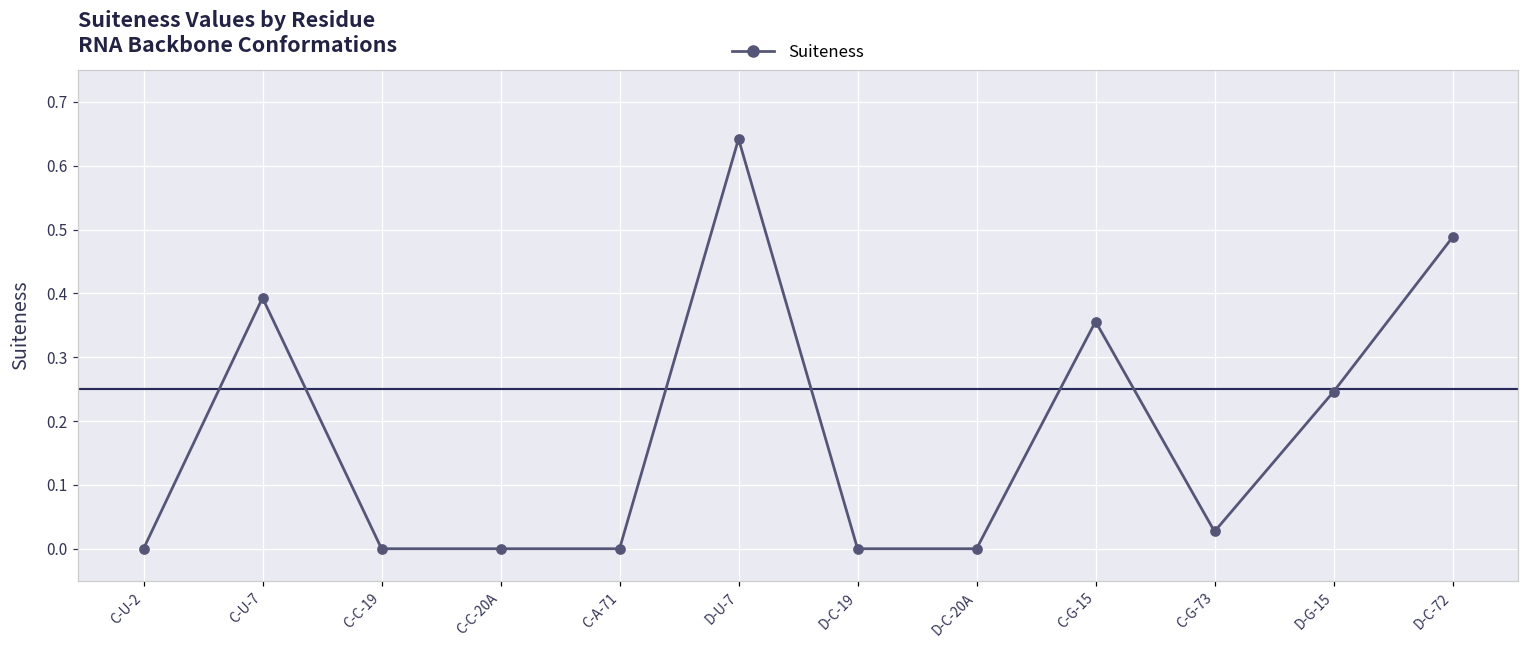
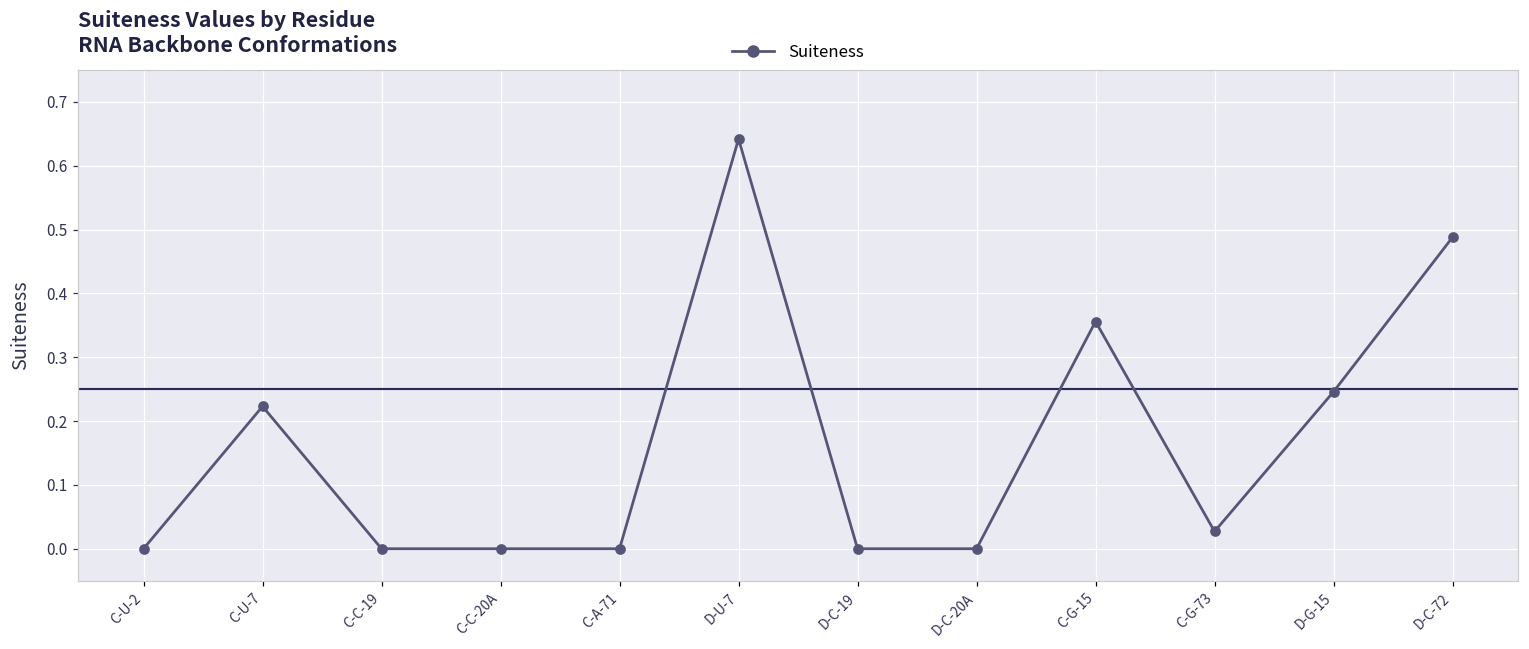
  {
    "C-U-2": 0.00,
-   "C-U-7": 0.39,
+   "C-U-7": 0.22,
    "C-C-19": 0.00,
    "C-C-20A": 0.00,
    "C-A-71": 0.00,
    "D-U-7": 0.64,
    "D-C-19": 0.00,
    "D-C-20A": 0.00,
    "C-G-15": 0.36,
    "C-G-73": 0.03,
    "D-G-15": 0.25,
    "D-C-72": 0.49
  }
